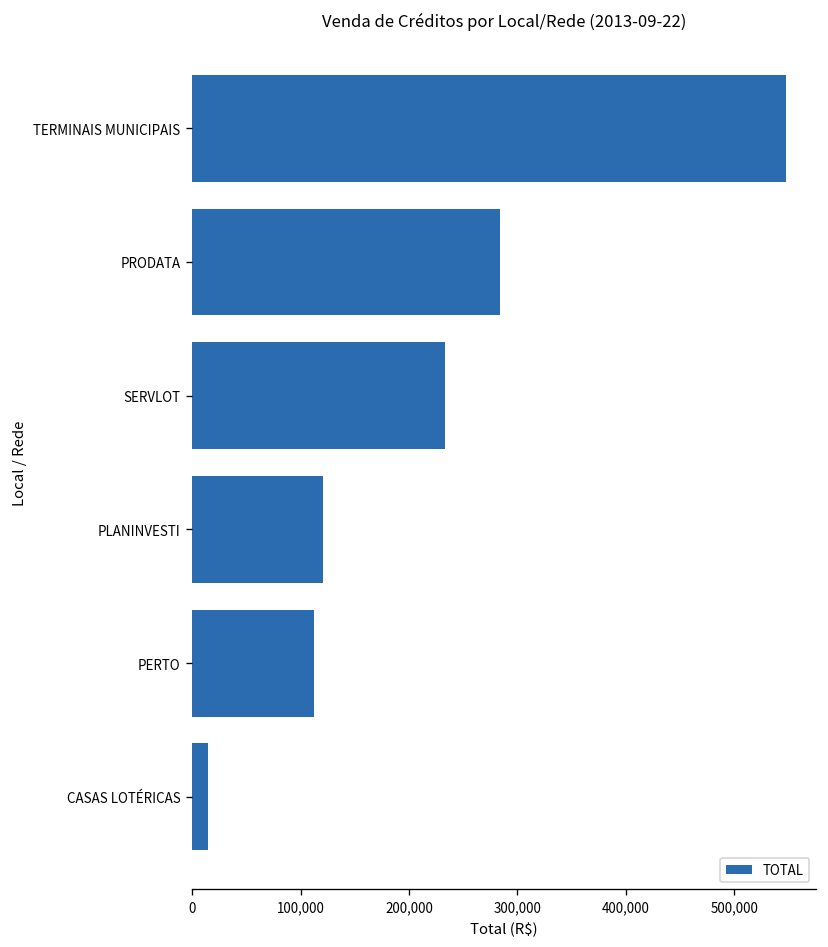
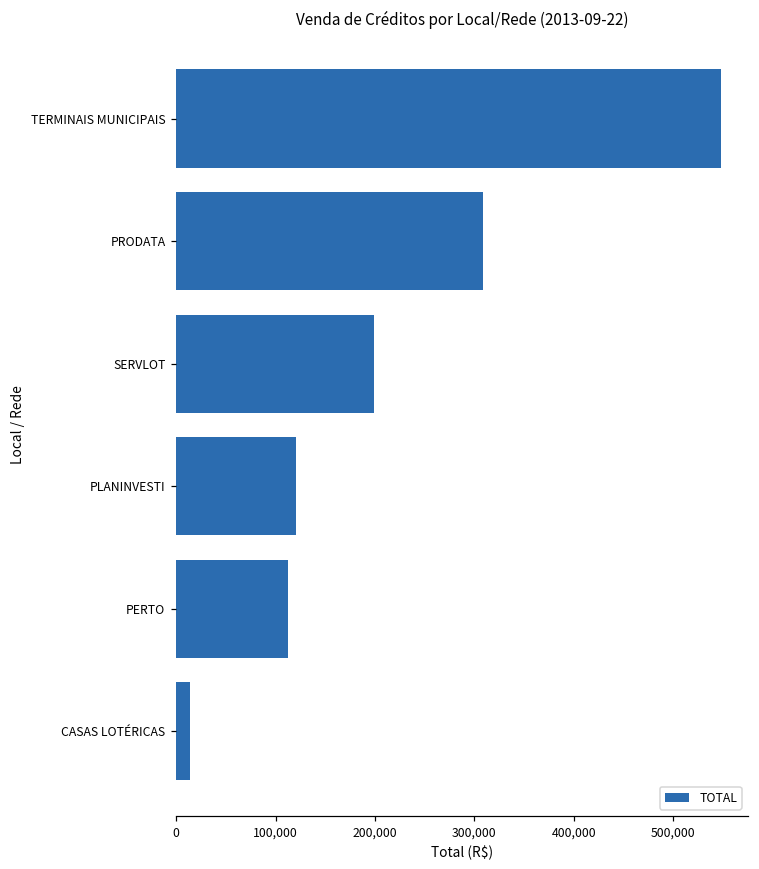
  {
    "TERMINAIS MUNICIPAIS": "550,000",
-   "PRODATA": "280,000",
-   "SERVLOT": "230,000",
+   "PRODATA": "310,000",
+   "SERVLOT": "200,000",
    "PLANINVESTI": "120,000",
    "PERTO": "110,000",
    "CASAS LOTÉRICAS": "10,000"
  }
